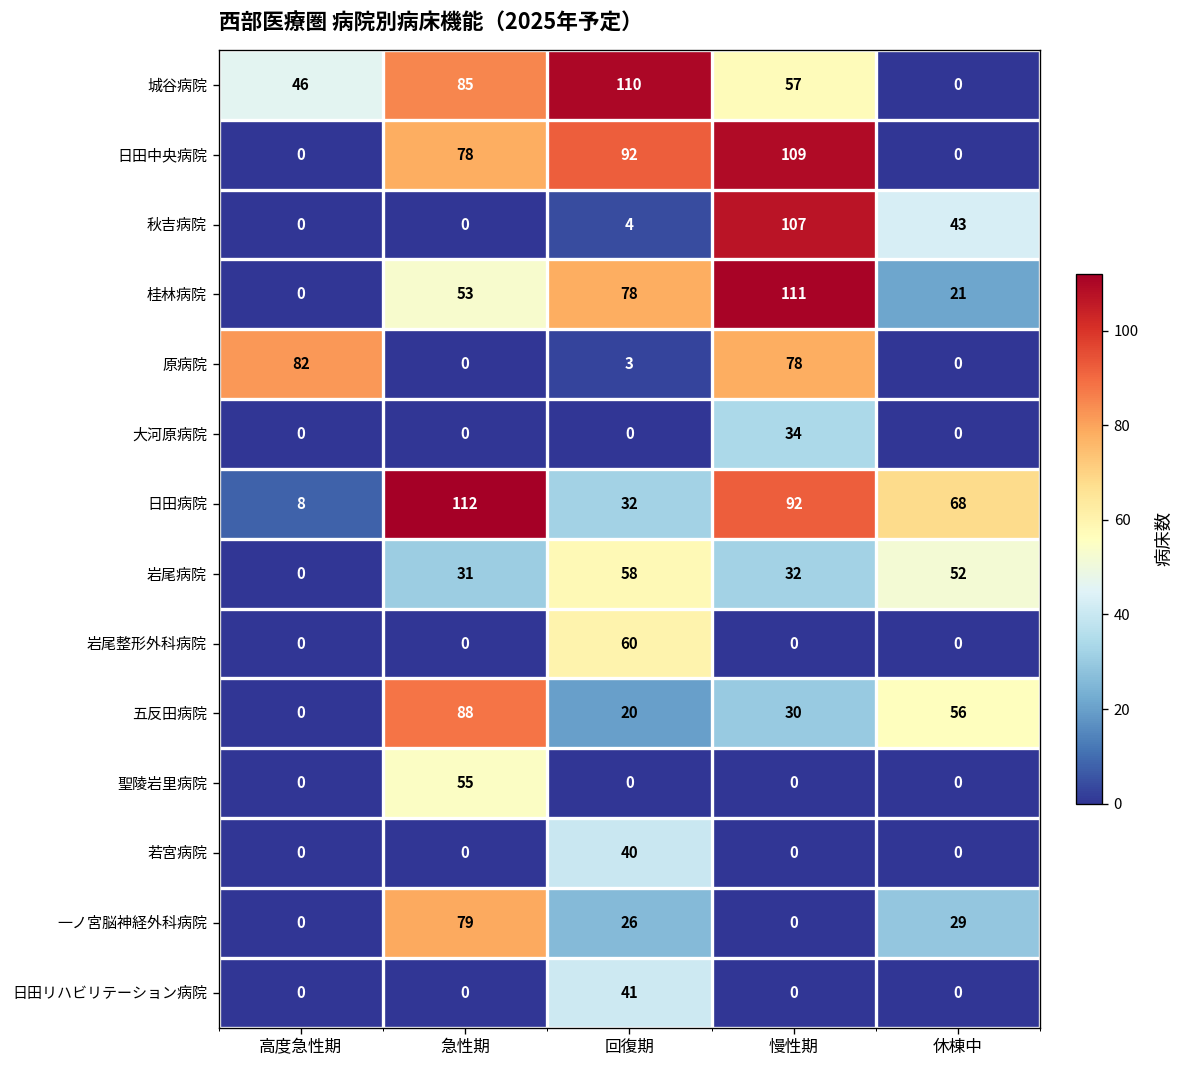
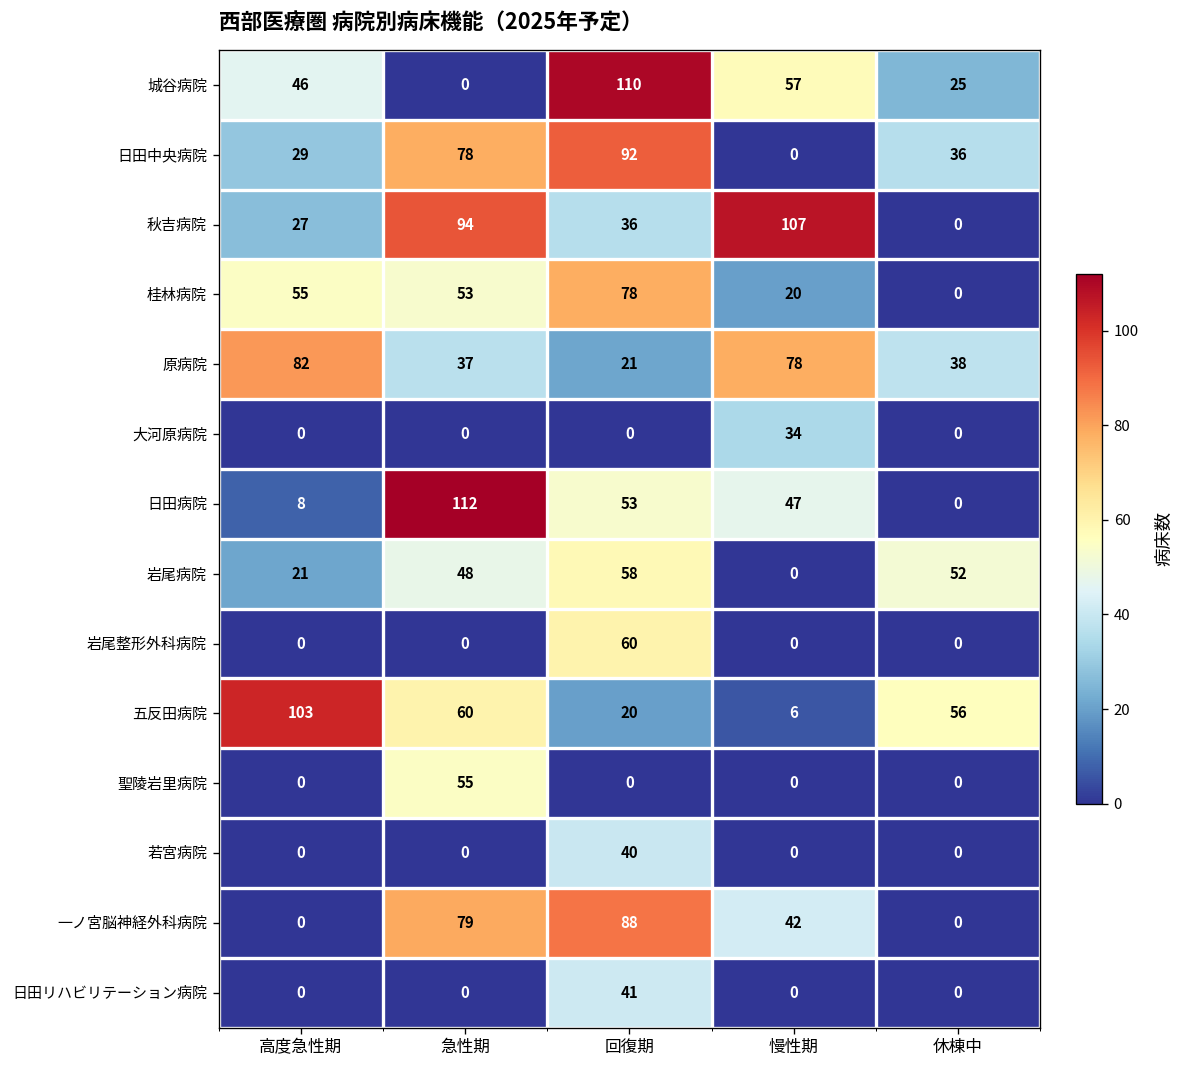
  {
    "城谷病院": {
      "高度急性期": 46,
-     "急性期": 85,
+     "急性期": 0,
      "回復期": 110,
      "慢性期": 57,
-     "休棟中": 0
+     "休棟中": 25
    },
    "日田中央病院": {
-     "高度急性期": 0,
+     "高度急性期": 29,
      "急性期": 78,
      "回復期": 92,
-     "慢性期": 109,
-     "休棟中": 0
+     "慢性期": 0,
+     "休棟中": 36
    },
    "秋吉病院": {
-     "高度急性期": 0,
-     "急性期": 0,
-     "回復期": 4,
+     "高度急性期": 27,
+     "急性期": 94,
+     "回復期": 36,
      "慢性期": 107,
-     "休棟中": 43
+     "休棟中": 0
    },
    "桂林病院": {
-     "高度急性期": 0,
+     "高度急性期": 55,
      "急性期": 53,
      "回復期": 78,
-     "慢性期": 111,
-     "休棟中": 21
+     "慢性期": 20,
+     "休棟中": 0
    },
    "原病院": {
      "高度急性期": 82,
-     "急性期": 0,
-     "回復期": 3,
+     "急性期": 37,
+     "回復期": 21,
      "慢性期": 78,
-     "休棟中": 0
+     "休棟中": 38
    },
    "大河原病院": {
      "高度急性期": 0,
      "急性期": 0,
      "回復期": 0,
      "慢性期": 34,
      "休棟中": 0
    },
    "日田病院": {
      "高度急性期": 8,
      "急性期": 112,
-     "回復期": 32,
-     "慢性期": 92,
-     "休棟中": 68
+     "回復期": 53,
+     "慢性期": 47,
+     "休棟中": 0
    },
    "岩尾病院": {
-     "高度急性期": 0,
-     "急性期": 31,
+     "高度急性期": 21,
+     "急性期": 48,
      "回復期": 58,
-     "慢性期": 32,
+     "慢性期": 0,
      "休棟中": 52
    },
    "岩尾整形外科病院": {
      "高度急性期": 0,
      "急性期": 0,
      "回復期": 60,
      "慢性期": 0,
      "休棟中": 0
    },
    "五反田病院": {
-     "高度急性期": 0,
-     "急性期": 88,
+     "高度急性期": 103,
+     "急性期": 60,
      "回復期": 20,
-     "慢性期": 30,
+     "慢性期": 6,
      "休棟中": 56
    },
    "聖陵岩里病院": {
      "高度急性期": 0,
      "急性期": 55,
      "回復期": 0,
      "慢性期": 0,
      "休棟中": 0
    },
    "若宮病院": {
      "高度急性期": 0,
      "急性期": 0,
      "回復期": 40,
      "慢性期": 0,
      "休棟中": 0
    },
    "一ノ宮脳神経外科病院": {
      "高度急性期": 0,
      "急性期": 79,
-     "回復期": 26,
-     "慢性期": 0,
-     "休棟中": 29
+     "回復期": 88,
+     "慢性期": 42,
+     "休棟中": 0
    },
    "日田リハビリテーション病院": {
      "高度急性期": 0,
      "急性期": 0,
      "回復期": 41,
      "慢性期": 0,
      "休棟中": 0
    }
  }
